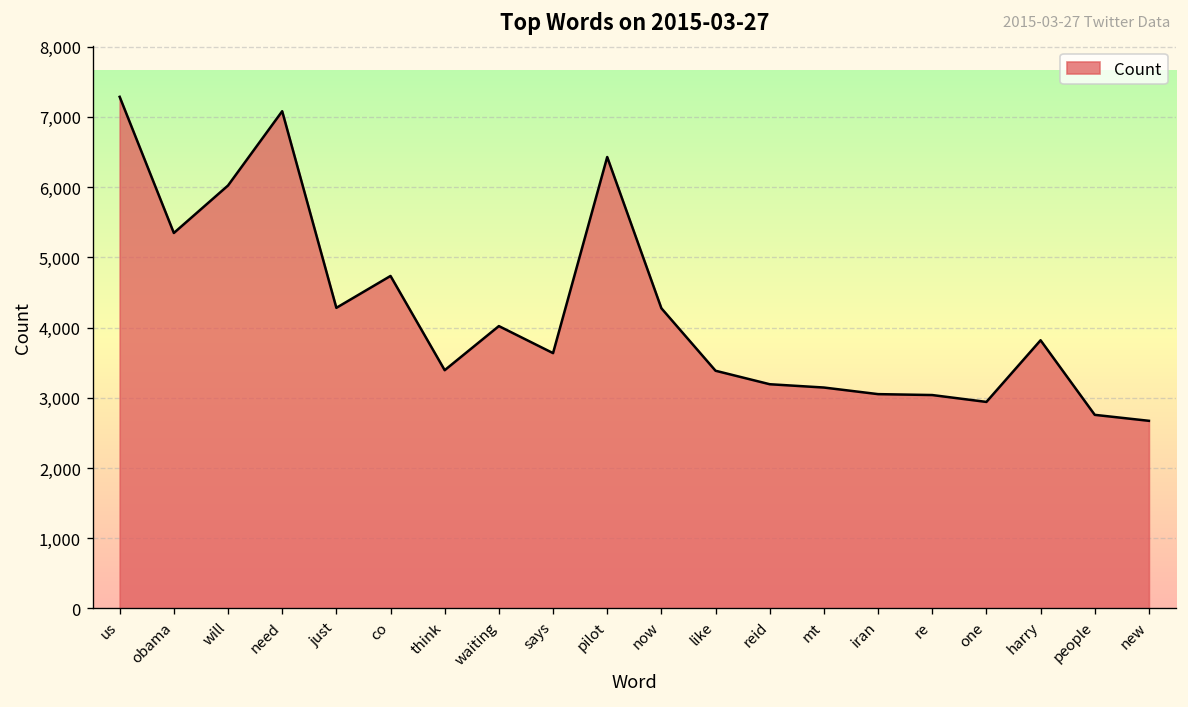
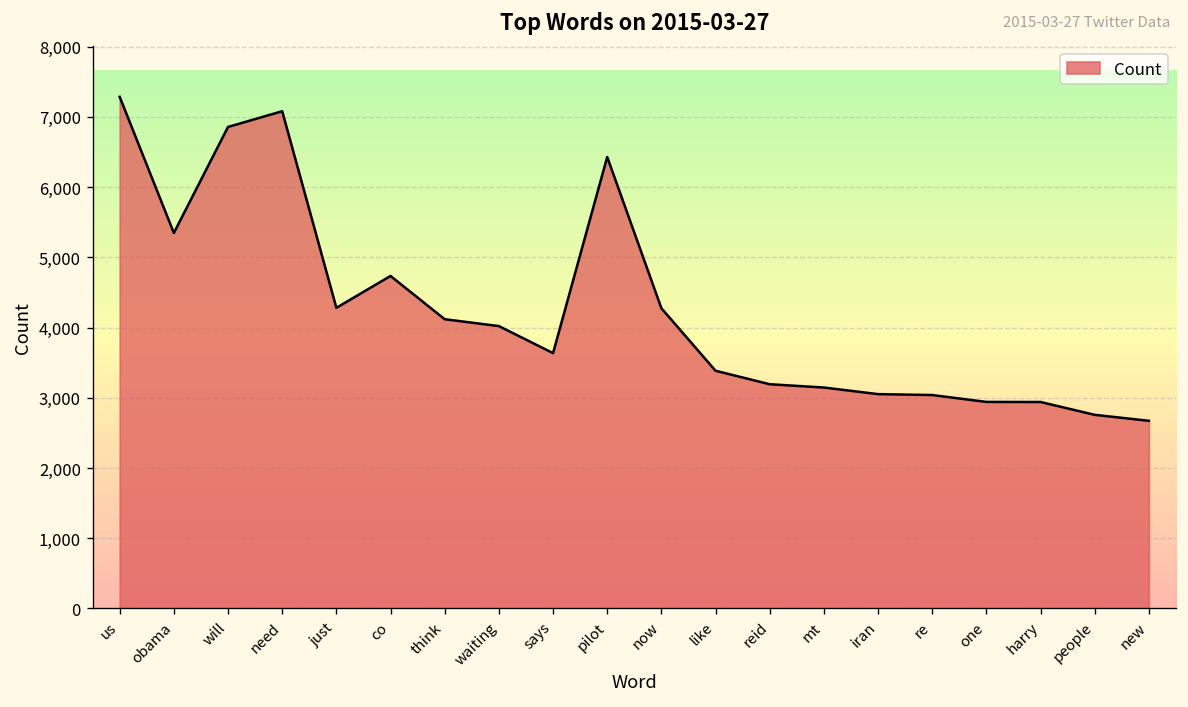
  {
    "us": "7,300",
    "obama": "5,300",
-   "will": "6,000",
+   "will": "6,900",
    "need": "7,100",
    "just": "4,300",
    "co": "4,700",
-   "think": "3,400",
+   "think": "4,100",
    "waiting": "4,000",
    "says": "3,600",
    "pilot": "6,400",
    "now": "4,300",
    "like": "3,400",
    "reid": "3,200",
    "mt": "3,100",
    "iran": "3,100",
    "re": "3,000",
    "one": "2,900",
-   "harry": "3,800",
+   "harry": "2,900",
    "people": "2,800",
    "new": "2,700"
  }
